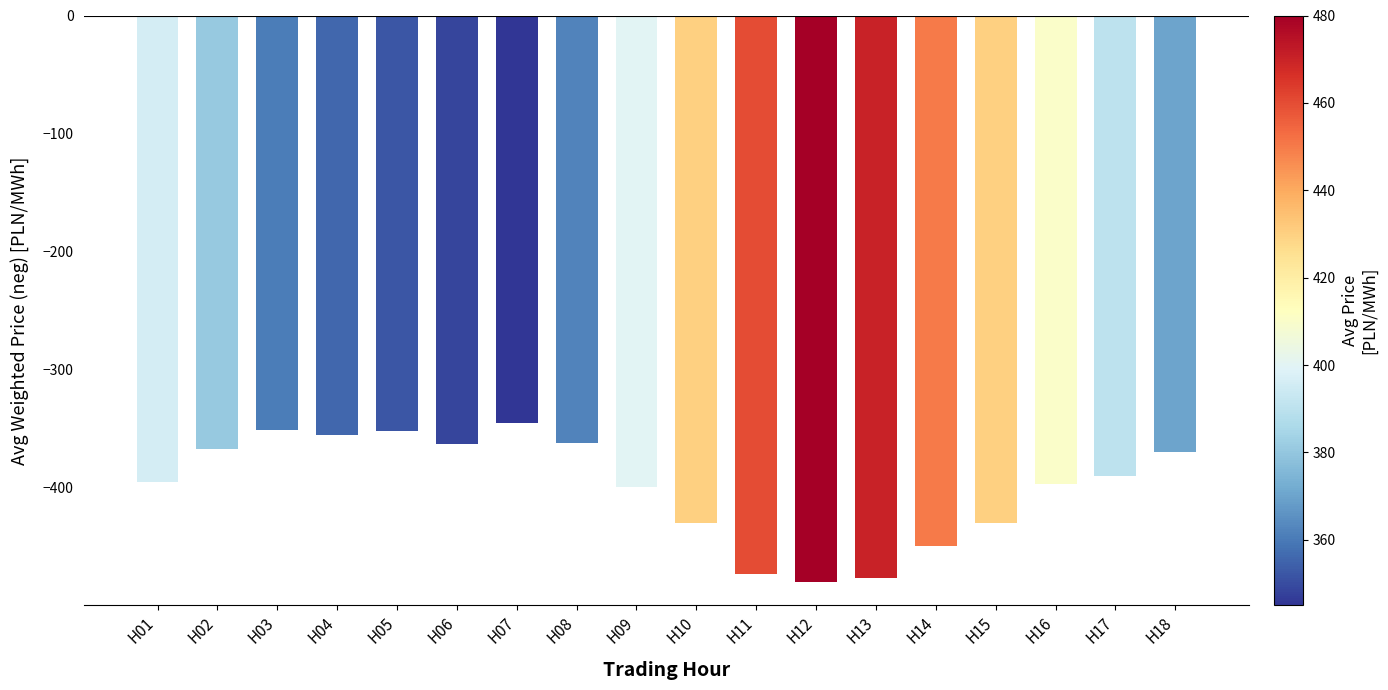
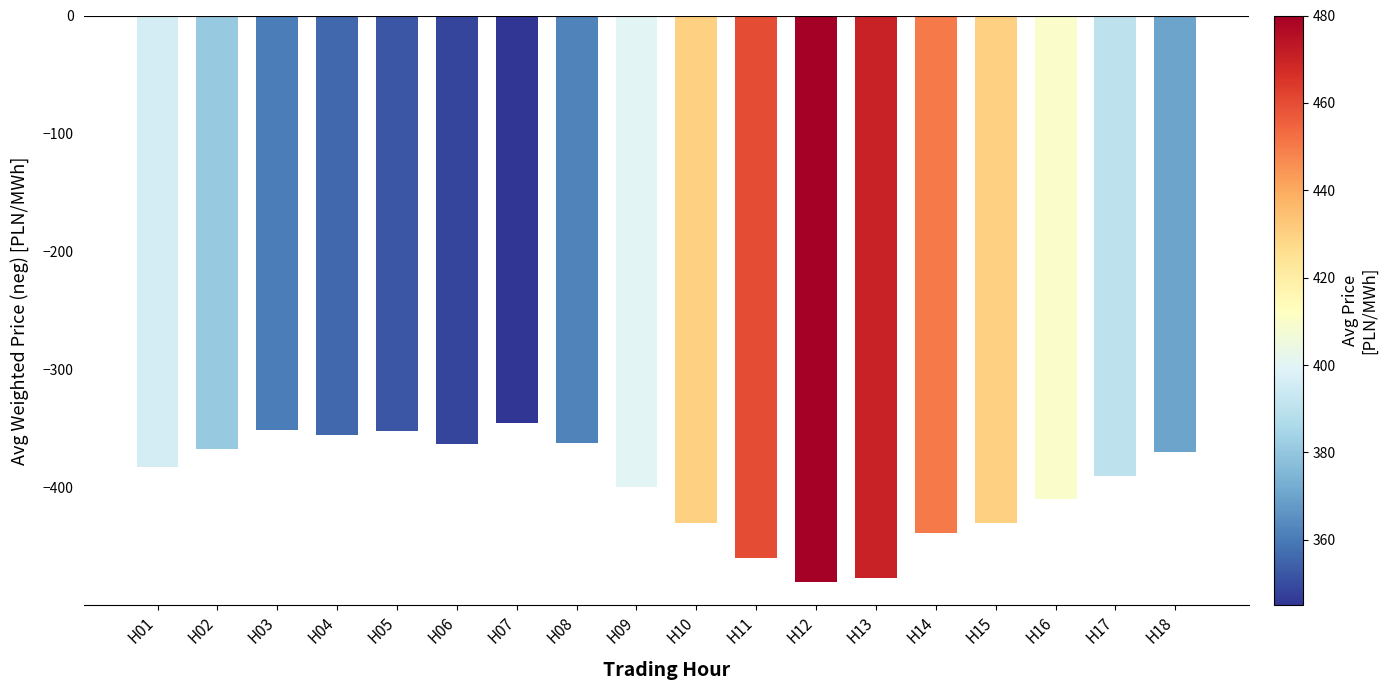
  {
-   "H01": -396,
+   "H01": -383,
    "H02": -368,
    "H03": -351,
    "H04": -356,
    "H05": -352,
    "H06": -363,
    "H07": -345,
    "H08": -362,
    "H09": -400,
    "H10": -430,
-   "H11": -473,
+   "H11": -460,
    "H12": -480,
    "H13": -477,
-   "H14": -450,
+   "H14": -438,
    "H15": -430,
-   "H16": -397,
+   "H16": -410,
    "H17": -390,
    "H18": -370
  }
